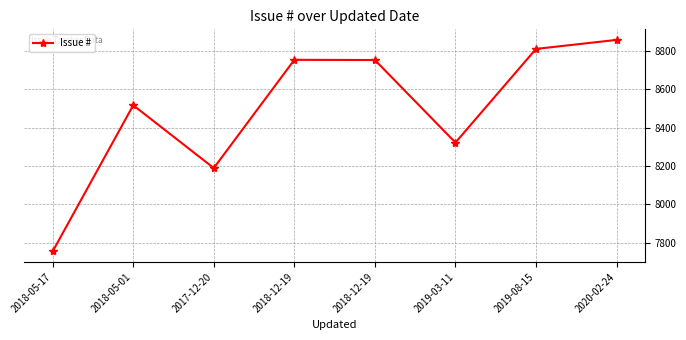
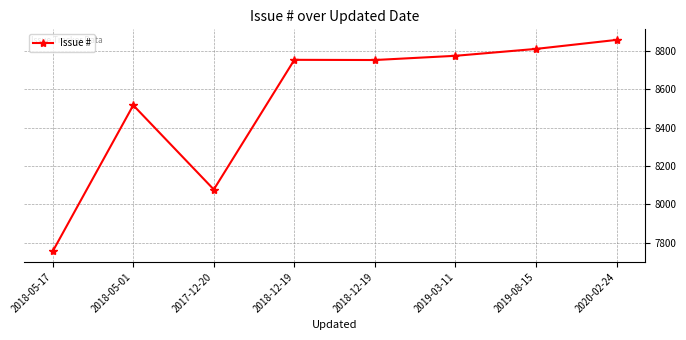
  {
    "2018-05-17": 7750,
    "2018-05-01": 8520,
-   "2017-12-20": 8190,
-   "2019-03-11": 8320,
+   "2017-12-20": 8080,
+   "2019-03-11": 8780,
    "2019-08-15": 8810,
    "2020-02-24": 8860
  }
